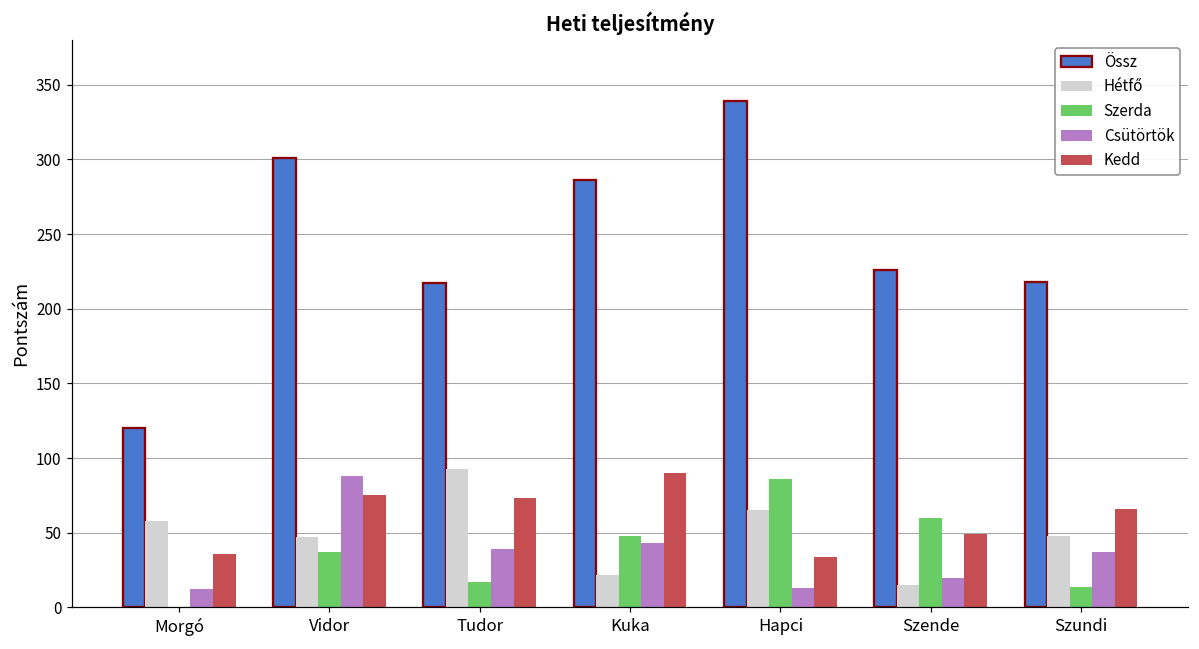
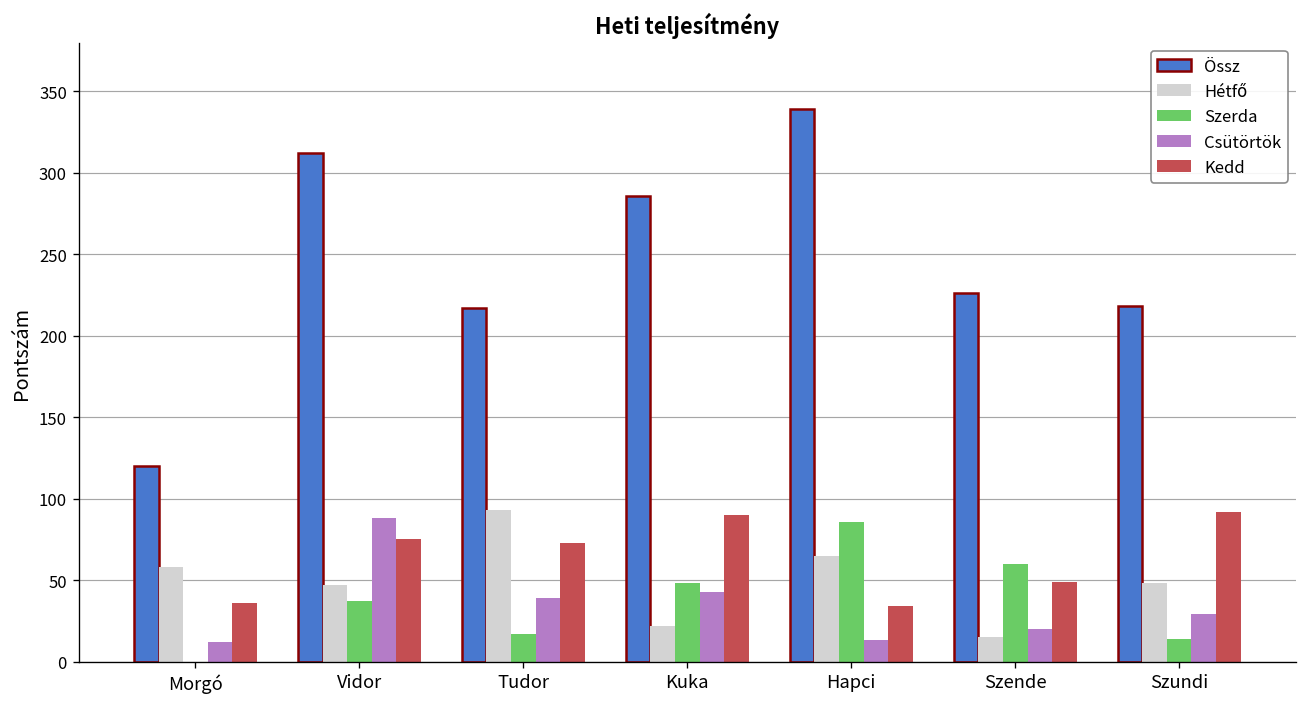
  {
    "Össz": {
      "Morgó": 120,
-     "Vidor": 301,
+     "Vidor": 312,
      "Tudor": 217,
      "Kuka": 286,
      "Hapci": 339,
      "Szende": 226,
      "Szundi": 218
    },
    "Hétfő": {
      "Morgó": 58,
      "Vidor": 47,
      "Tudor": 93,
      "Kuka": 22,
      "Hapci": 65,
      "Szende": 15,
      "Szundi": 48
    },
    "Szerda": {
      "Morgó": 0,
      "Vidor": 37,
      "Tudor": 17,
      "Kuka": 48,
      "Hapci": 86,
      "Szende": 60,
      "Szundi": 14
    },
    "Csütörtök": {
      "Morgó": 12,
      "Vidor": 88,
      "Tudor": 39,
      "Kuka": 43,
      "Hapci": 13,
      "Szende": 20,
-     "Szundi": 37
+     "Szundi": 29
    },
    "Kedd": {
      "Morgó": 36,
      "Vidor": 75,
      "Tudor": 73,
      "Kuka": 90,
      "Hapci": 34,
      "Szende": 49,
-     "Szundi": 66
+     "Szundi": 92
    }
  }
